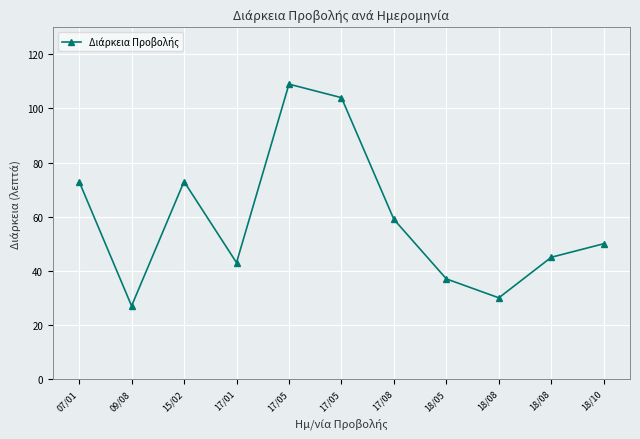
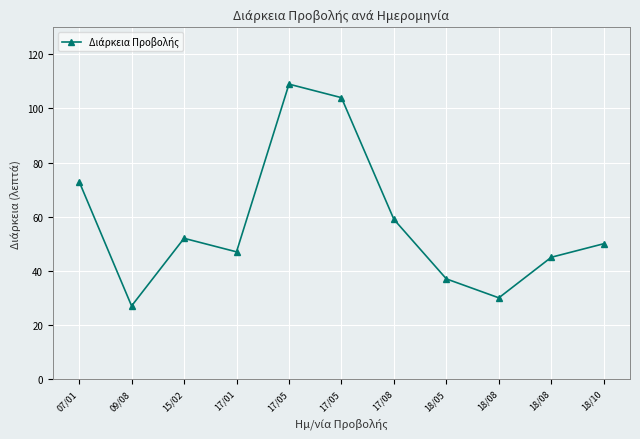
  {
    "07/01": 73,
    "09/08": 27,
-   "15/02": 73,
-   "17/01": 43,
+   "15/02": 52,
+   "17/01": 47,
    "17/08": 59,
    "18/05": 37,
    "18/10": 50
  }
